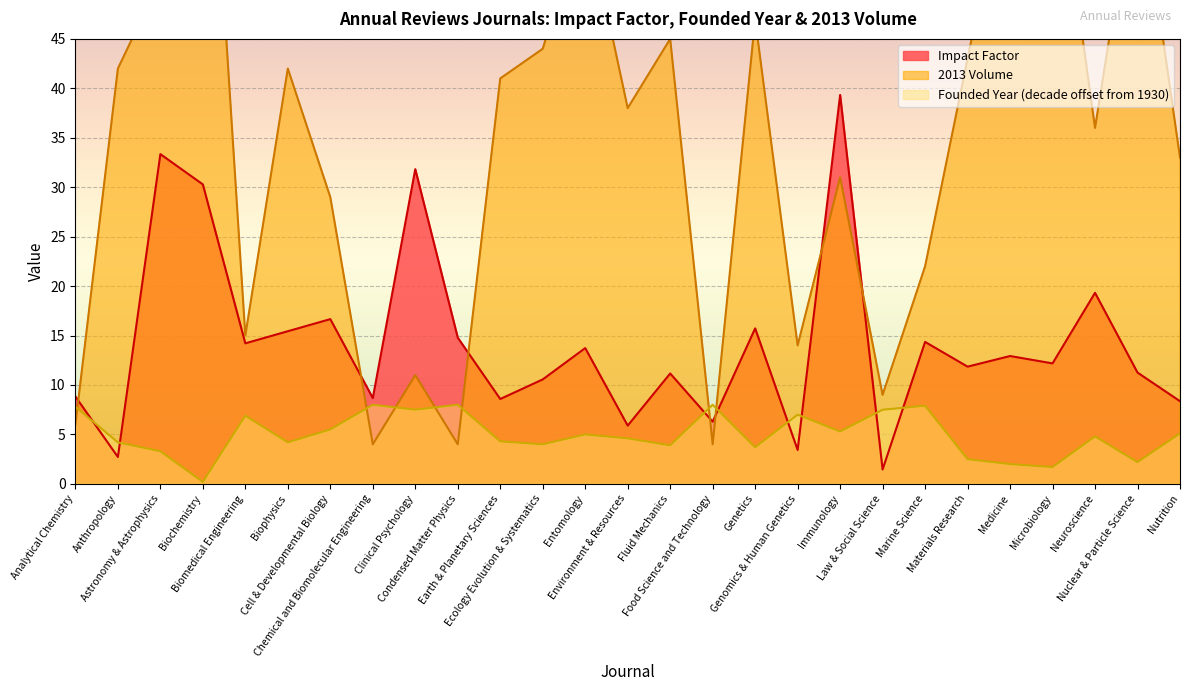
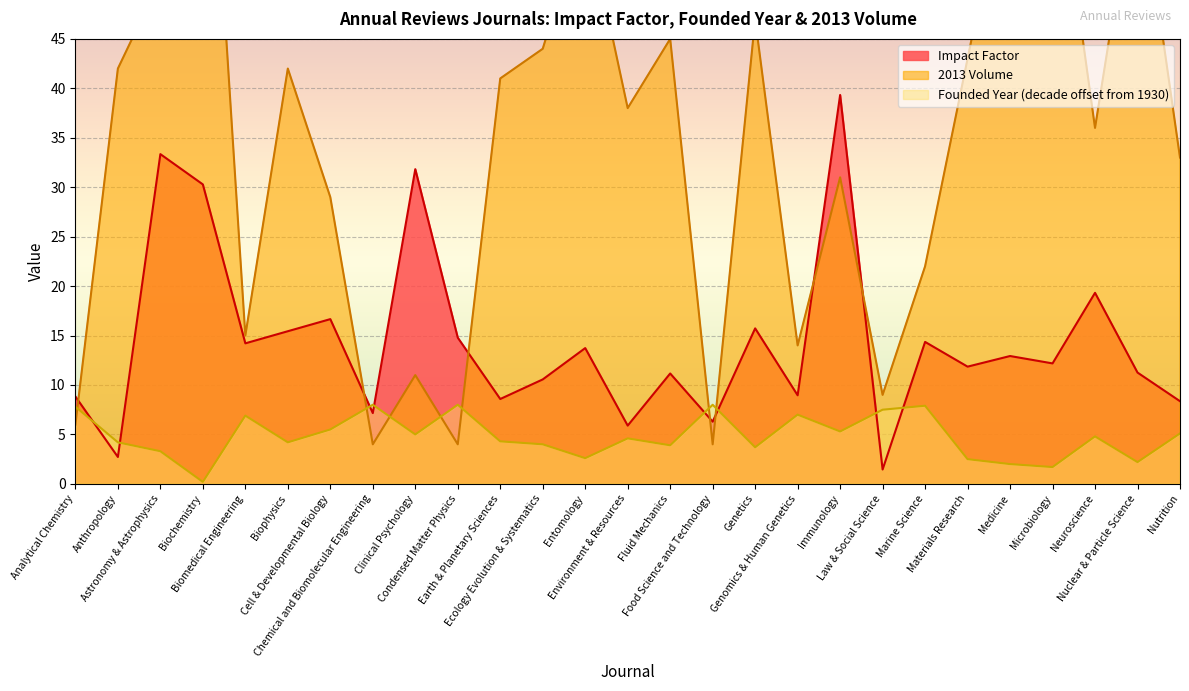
  {
    "Impact Factor": {
      "Analytical Chemistry": 9,
      "Anthropology": 3,
      "Astronomy & Astrophysics": 33,
      "Biochemistry": 30,
      "Biomedical Engineering": 14,
      "Biophysics": 15,
      "Cell & Developmental Biology": 17,
-     "Chemical and Biomolecular Engineering": 9,
+     "Chemical and Biomolecular Engineering": 7,
      "Clinical Psychology": 32,
      "Condensed Matter Physics": 15,
      "Earth & Planetary Sciences": 9,
      "Ecology Evolution & Systematics": 11,
      "Entomology": 14,
      "Environment & Resources": 6,
      "Fluid Mechanics": 11,
      "Food Science and Technology": 6,
      "Genetics": 16,
-     "Genomics & Human Genetics": 3,
+     "Genomics & Human Genetics": 9,
      "Immunology": 39,
      "Law & Social Science": 1,
      "Marine Science": 14,
      "Materials Research": 12,
      "Medicine": 13,
      "Microbiology": 12,
      "Neuroscience": 19,
      "Nuclear & Particle Science": 11,
      "Nutrition": 8
    },
    "2013 Volume": {
      "Analytical Chemistry": 6,
      "Anthropology": 42,
      "Biomedical Engineering": 15,
      "Biophysics": 42,
      "Cell & Developmental Biology": 29,
      "Chemical and Biomolecular Engineering": 4,
      "Clinical Psychology": 11,
      "Condensed Matter Physics": 4,
      "Earth & Planetary Sciences": 41,
      "Ecology Evolution & Systematics": 44,
      "Environment & Resources": 38,
      "Fluid Mechanics": 45,
      "Food Science and Technology": 4,
      "Genomics & Human Genetics": 14,
      "Immunology": 31,
      "Law & Social Science": 9,
      "Marine Science": 22,
      "Neuroscience": 36,
      "Nutrition": 33
    },
    "Founded Year (decade offset from 1930)": {
      "Analytical Chemistry": 8,
      "Anthropology": 4,
      "Astronomy & Astrophysics": 3,
      "Biochemistry": 0,
      "Biomedical Engineering": 7,
      "Biophysics": 4,
      "Cell & Developmental Biology": 6,
      "Chemical and Biomolecular Engineering": 8,
-     "Clinical Psychology": 8,
+     "Clinical Psychology": 5,
      "Condensed Matter Physics": 8,
      "Earth & Planetary Sciences": 4,
      "Ecology Evolution & Systematics": 4,
-     "Entomology": 5,
+     "Entomology": 3,
      "Environment & Resources": 5,
      "Fluid Mechanics": 4,
      "Food Science and Technology": 8,
      "Genetics": 4,
      "Genomics & Human Genetics": 7,
      "Immunology": 5,
      "Law & Social Science": 8,
      "Marine Science": 8,
      "Materials Research": 3,
      "Medicine": 2,
      "Microbiology": 2,
      "Neuroscience": 5,
      "Nuclear & Particle Science": 2,
      "Nutrition": 5
    }
  }
